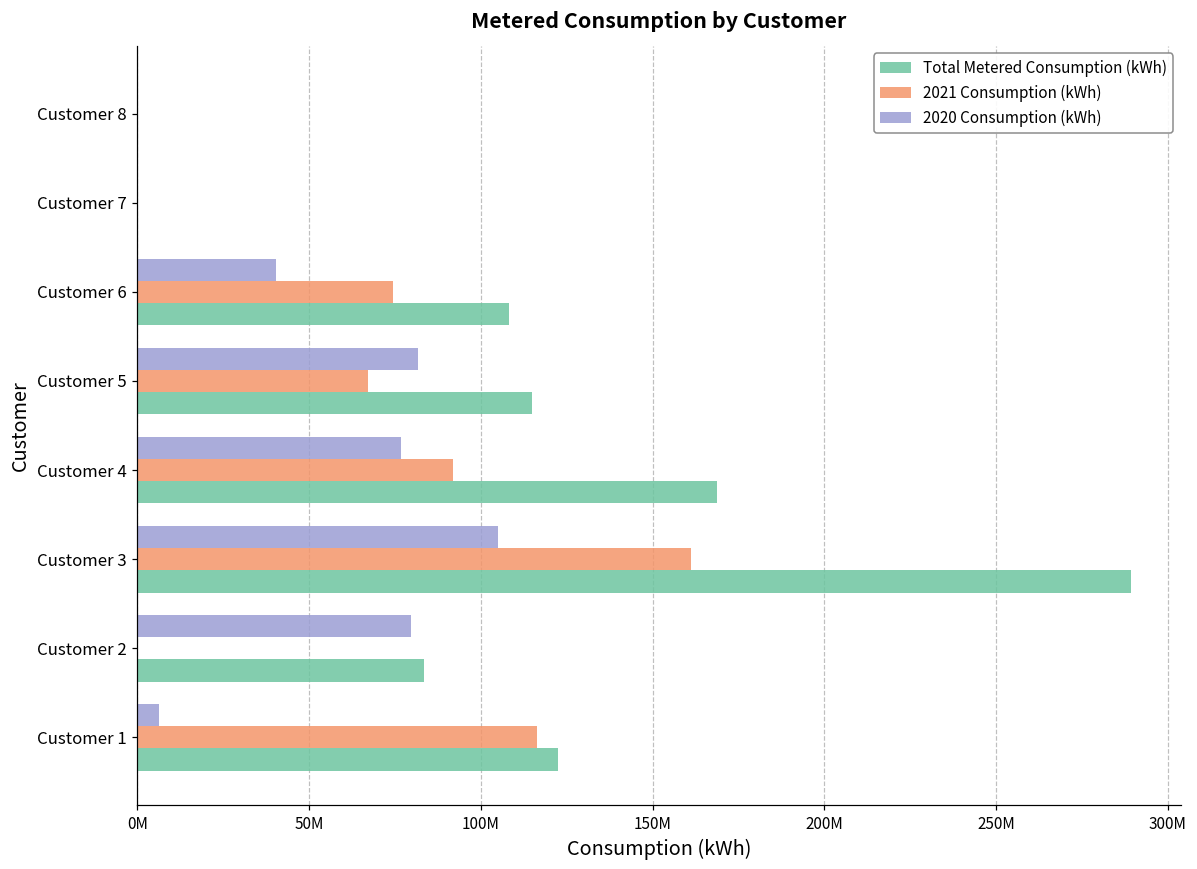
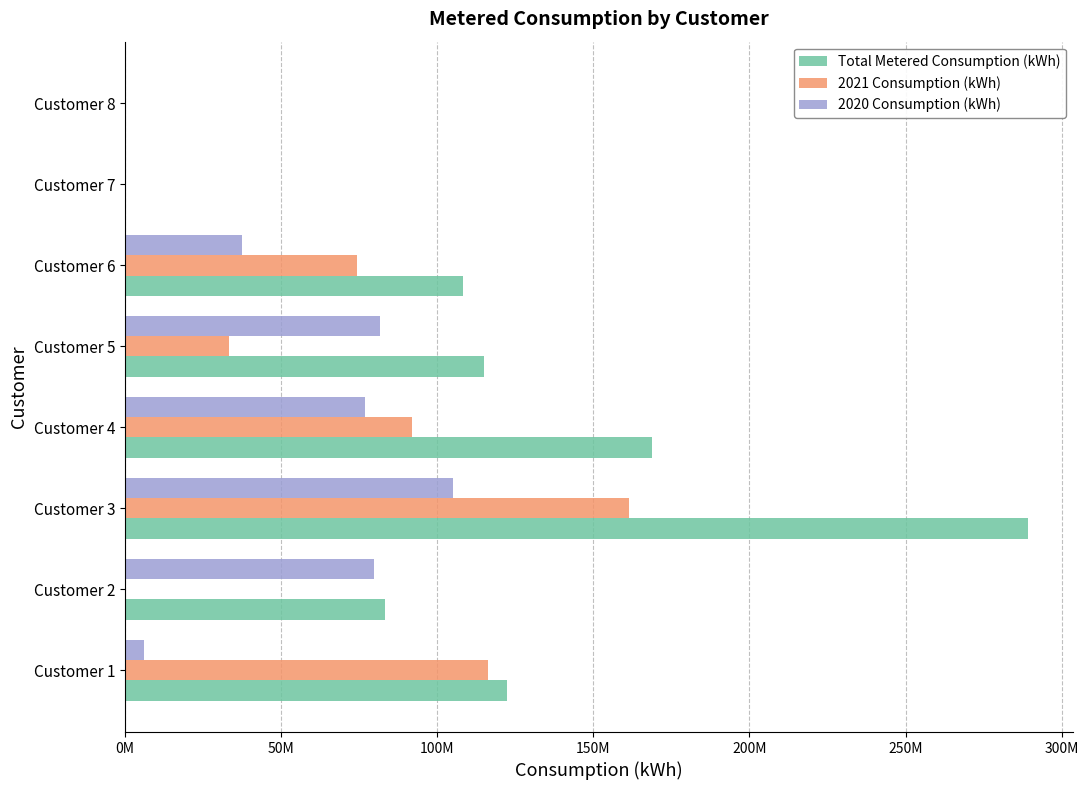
  {
    "Total Metered Consumption (kWh)": {
      "Customer 6": 108000000,
      "Customer 5": 115000000,
      "Customer 4": 169000000,
      "Customer 3": 289000000,
      "Customer 2": 83000000,
      "Customer 1": 122000000
    },
    "2021 Consumption (kWh)": {
      "Customer 7": 0,
      "Customer 6": 74000000,
-     "Customer 5": 67000000,
+     "Customer 5": 33000000,
      "Customer 4": 92000000,
      "Customer 3": 161000000,
      "Customer 2": 0,
      "Customer 1": 116000000
    },
    "2020 Consumption (kWh)": {
      "Customer 8": 0,
-     "Customer 6": 40000000,
+     "Customer 6": 37000000,
      "Customer 5": 82000000,
      "Customer 4": 77000000,
      "Customer 3": 105000000,
      "Customer 2": 80000000,
      "Customer 1": 6000000
    }
  }
